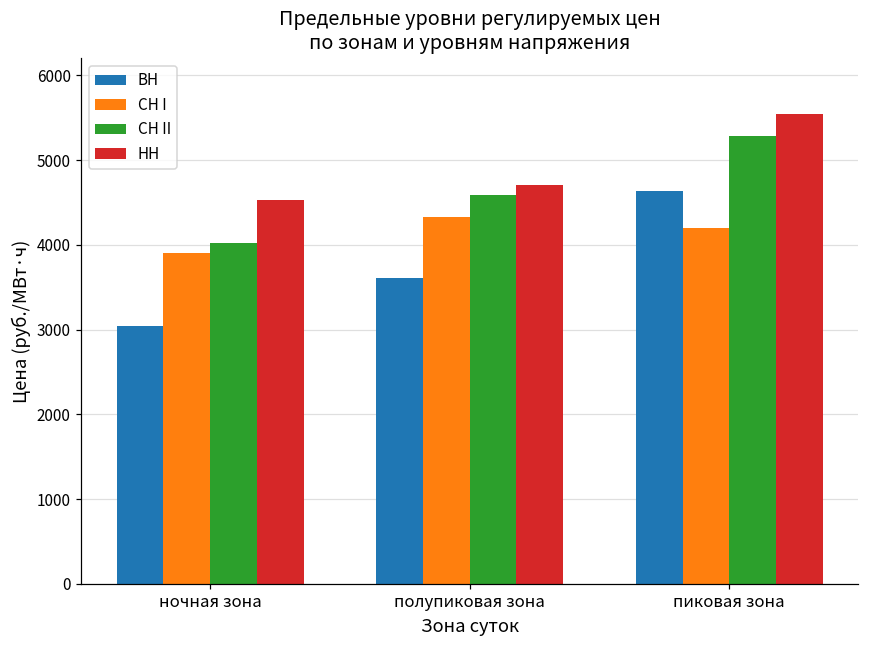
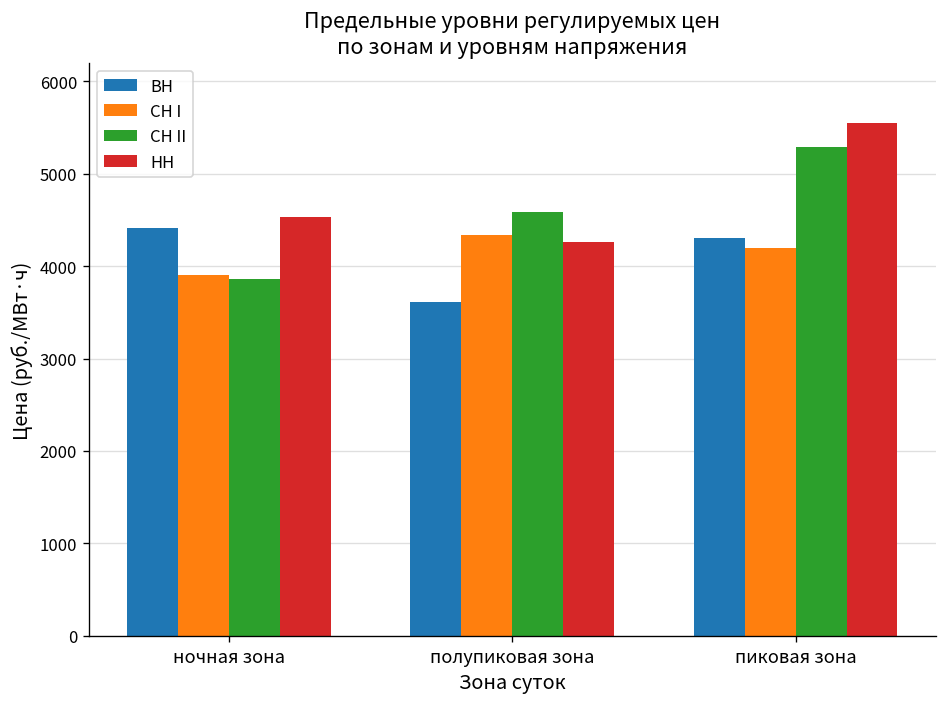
  {
    "ВН": {
-     "ночная зона": 3000,
+     "ночная зона": 4400,
      "полупиковая зона": 3600,
-     "пиковая зона": 4600
+     "пиковая зона": 4300
    },
    "СН I": {
      "ночная зона": 3900,
      "полупиковая зона": 4300,
      "пиковая зона": 4200
    },
    "СН II": {
-     "ночная зона": 4000,
+     "ночная зона": 3900,
      "полупиковая зона": 4600,
      "пиковая зона": 5300
    },
    "НН": {
      "ночная зона": 4500,
-     "полупиковая зона": 4700,
+     "полупиковая зона": 4300,
      "пиковая зона": 5500
    }
  }
